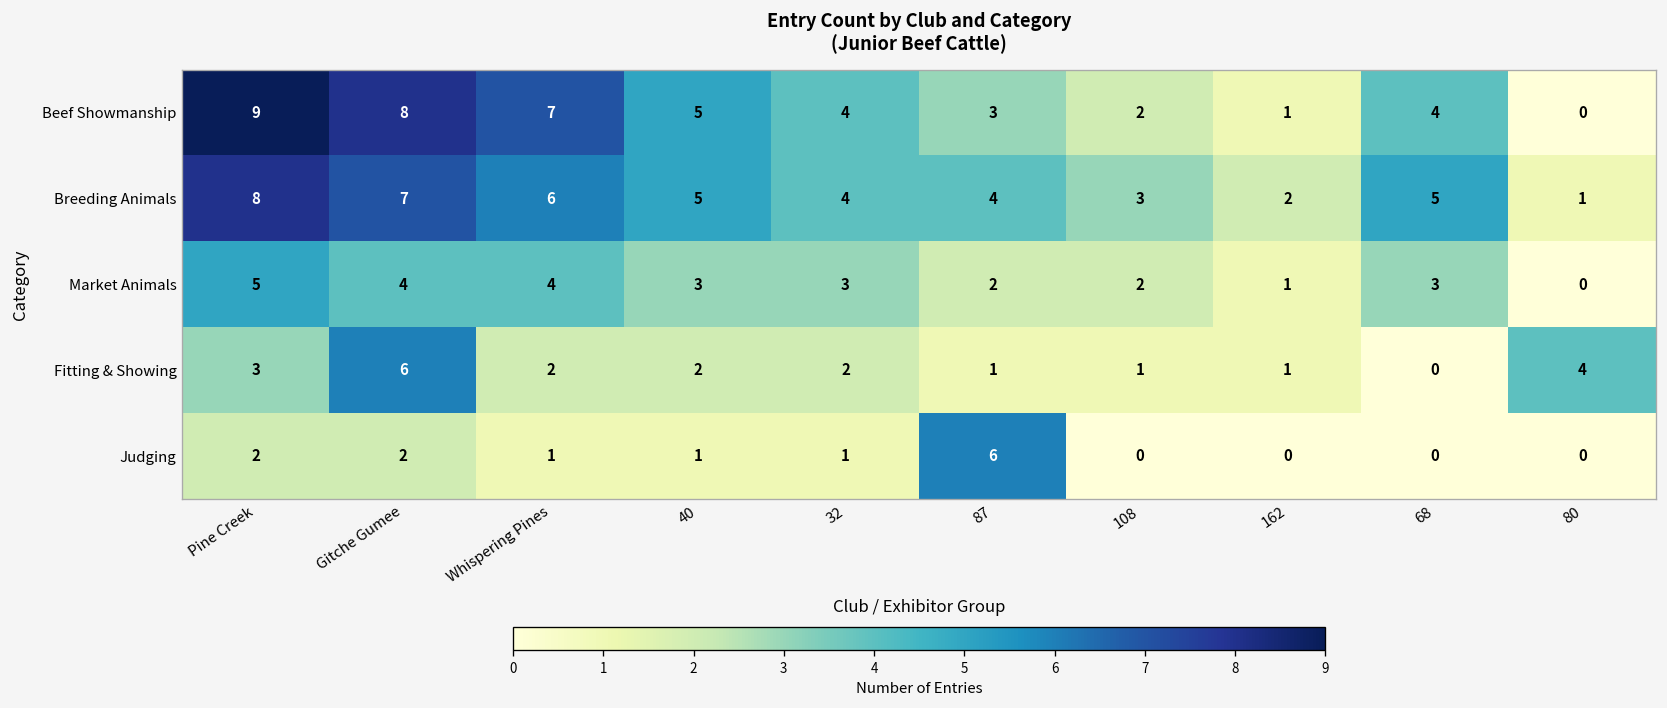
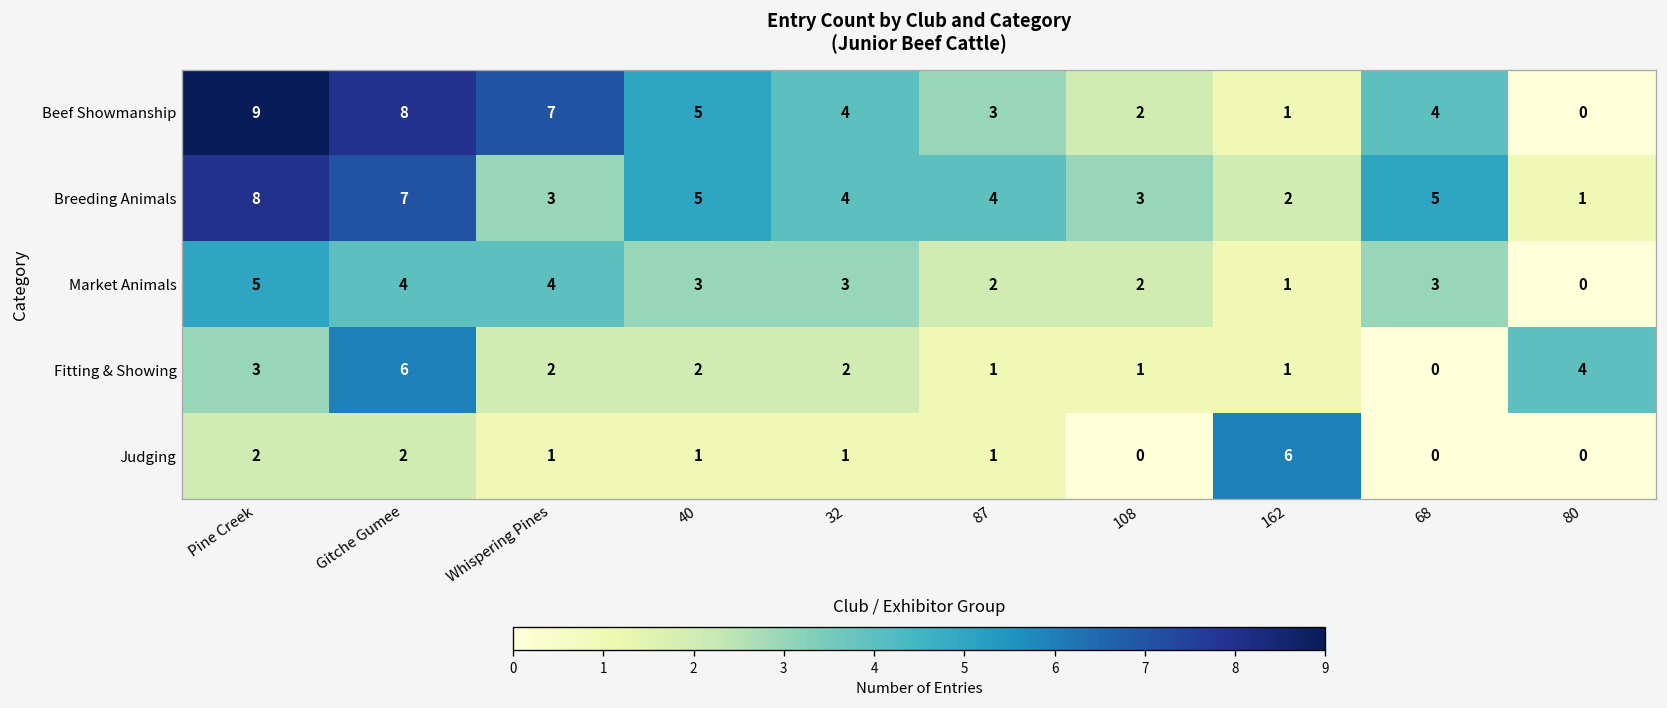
  {
    "Beef Showmanship": {
      "Pine Creek": 9,
      "Gitche Gumee": 8,
      "Whispering Pines": 7,
      "40": 5,
      "32": 4,
      "87": 3,
      "108": 2,
      "162": 1,
      "68": 4,
      "80": 0
    },
    "Breeding Animals": {
      "Pine Creek": 8,
      "Gitche Gumee": 7,
-     "Whispering Pines": 6,
+     "Whispering Pines": 3,
      "40": 5,
      "32": 4,
      "87": 4,
      "108": 3,
      "162": 2,
      "68": 5,
      "80": 1
    },
    "Market Animals": {
      "Pine Creek": 5,
      "Gitche Gumee": 4,
      "Whispering Pines": 4,
      "40": 3,
      "32": 3,
      "87": 2,
      "108": 2,
      "162": 1,
      "68": 3,
      "80": 0
    },
    "Fitting & Showing": {
      "Pine Creek": 3,
      "Gitche Gumee": 6,
      "Whispering Pines": 2,
      "40": 2,
      "32": 2,
      "87": 1,
      "108": 1,
      "162": 1,
      "68": 0,
      "80": 4
    },
    "Judging": {
      "Pine Creek": 2,
      "Gitche Gumee": 2,
      "Whispering Pines": 1,
      "40": 1,
      "32": 1,
-     "87": 6,
+     "87": 1,
      "108": 0,
-     "162": 0,
+     "162": 6,
      "68": 0,
      "80": 0
    }
  }
